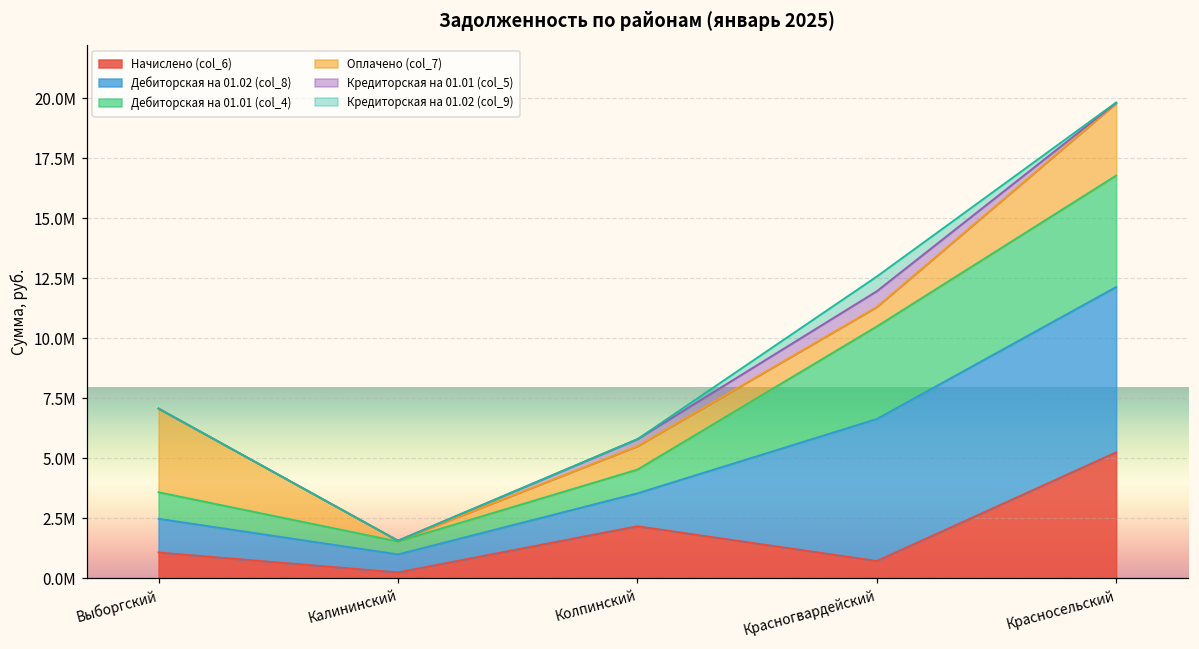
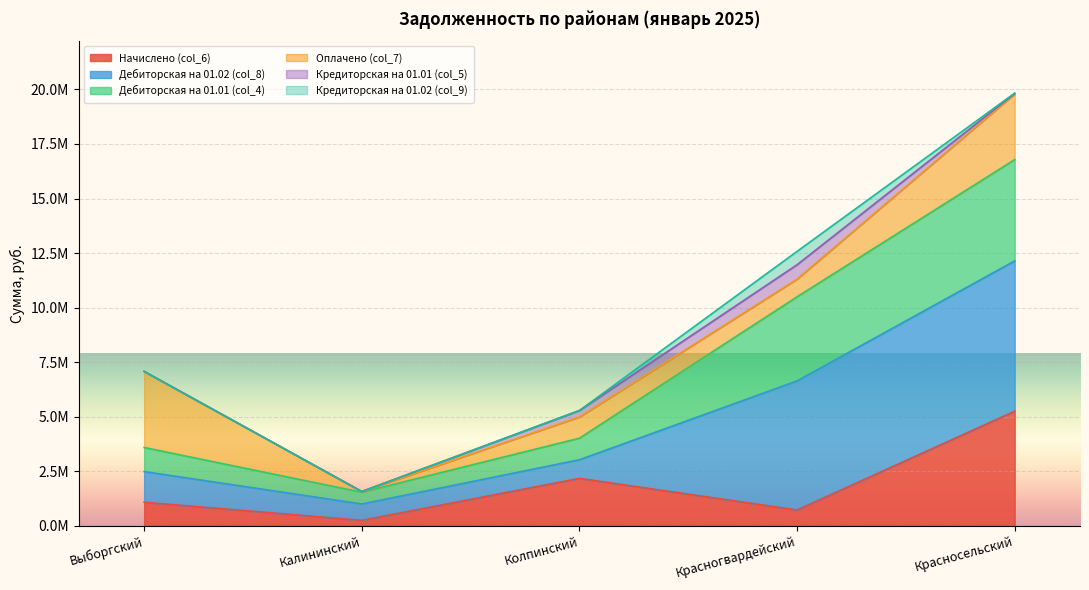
  {
    "Начислено (col_6)": {
      "Выборгский": 1100000,
      "Калининский": 200000,
      "Колпинский": 2200000,
      "Красногвардейский": 700000,
      "Красносельский": 5300000
    },
    "Дебиторская на 01.02 (col_8)": {
      "Выборгский": 1400000,
      "Калининский": 800000,
-     "Колпинский": 1400000,
+     "Колпинский": 900000,
      "Красногвардейский": 5900000,
      "Красносельский": 6900000
    },
    "Оплачено (col_7)": {
      "Колпинский": 1000000,
      "Красногвардейский": 800000
    },
    "Кредиторская на 01.01 (col_5)": {
      "Красногвардейский": 700000
    }
  }
